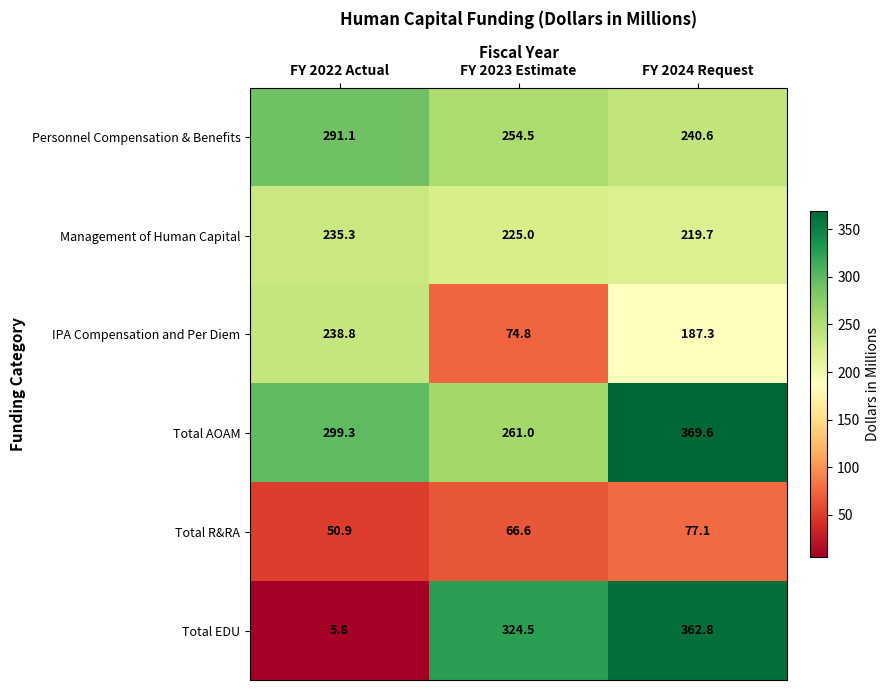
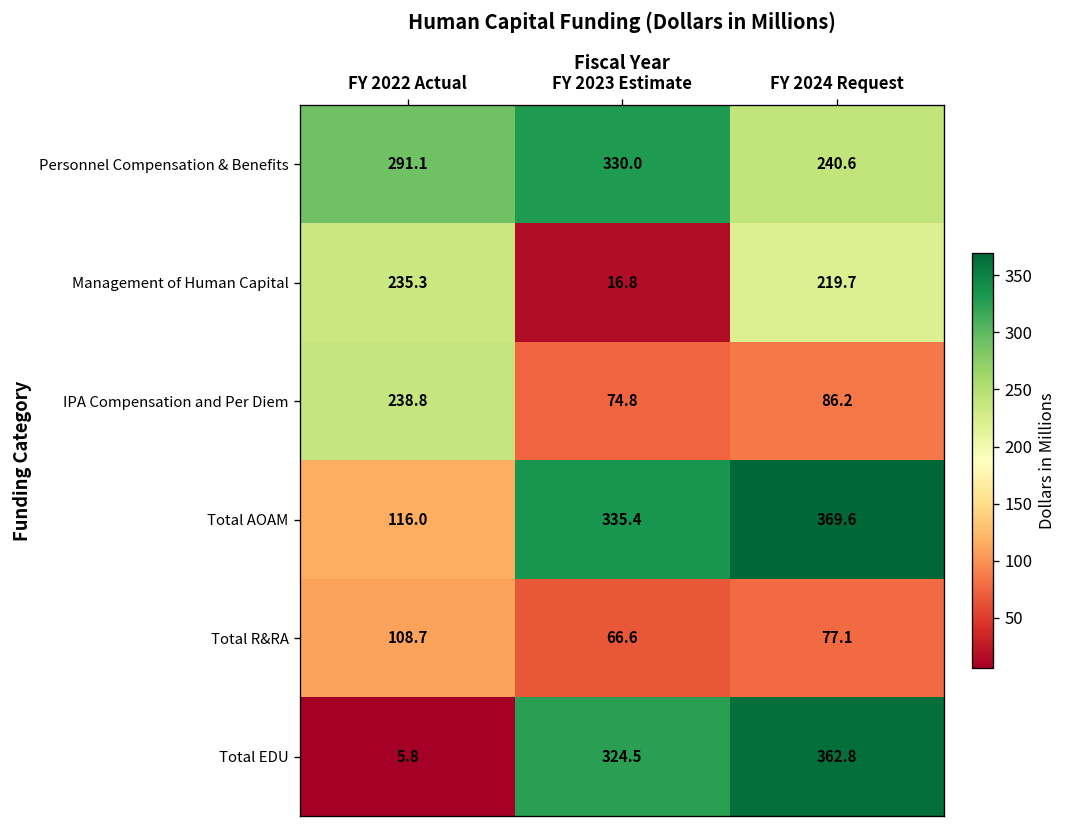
  {
    "Personnel Compensation & Benefits": {
      "FY 2022 Actual": 291.1,
-     "FY 2023 Estimate": 254.5,
+     "FY 2023 Estimate": 330.0,
      "FY 2024 Request": 240.6
    },
    "Management of Human Capital": {
      "FY 2022 Actual": 235.3,
-     "FY 2023 Estimate": 225.0,
+     "FY 2023 Estimate": 16.8,
      "FY 2024 Request": 219.7
    },
    "IPA Compensation and Per Diem": {
      "FY 2022 Actual": 238.8,
      "FY 2023 Estimate": 74.8,
-     "FY 2024 Request": 187.3
+     "FY 2024 Request": 86.2
    },
    "Total AOAM": {
-     "FY 2022 Actual": 299.3,
-     "FY 2023 Estimate": 261.0,
+     "FY 2022 Actual": 116.0,
+     "FY 2023 Estimate": 335.4,
      "FY 2024 Request": 369.6
    },
    "Total R&RA": {
-     "FY 2022 Actual": 50.9,
+     "FY 2022 Actual": 108.7,
      "FY 2023 Estimate": 66.6,
      "FY 2024 Request": 77.1
    },
    "Total EDU": {
      "FY 2022 Actual": 5.8,
      "FY 2023 Estimate": 324.5,
      "FY 2024 Request": 362.8
    }
  }
